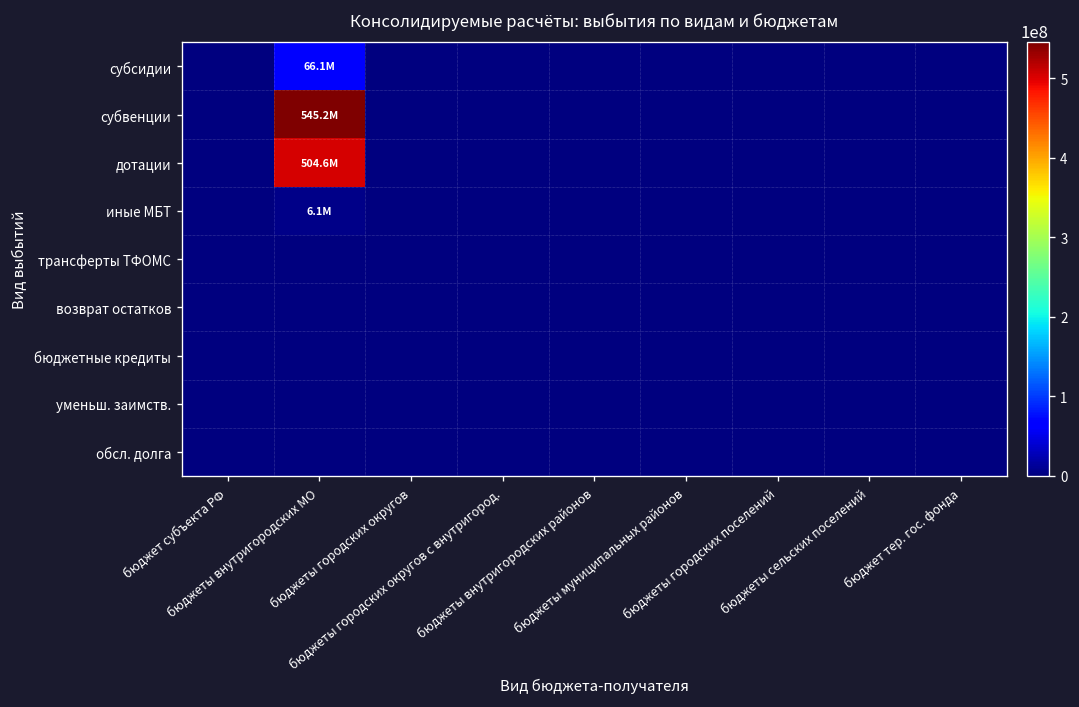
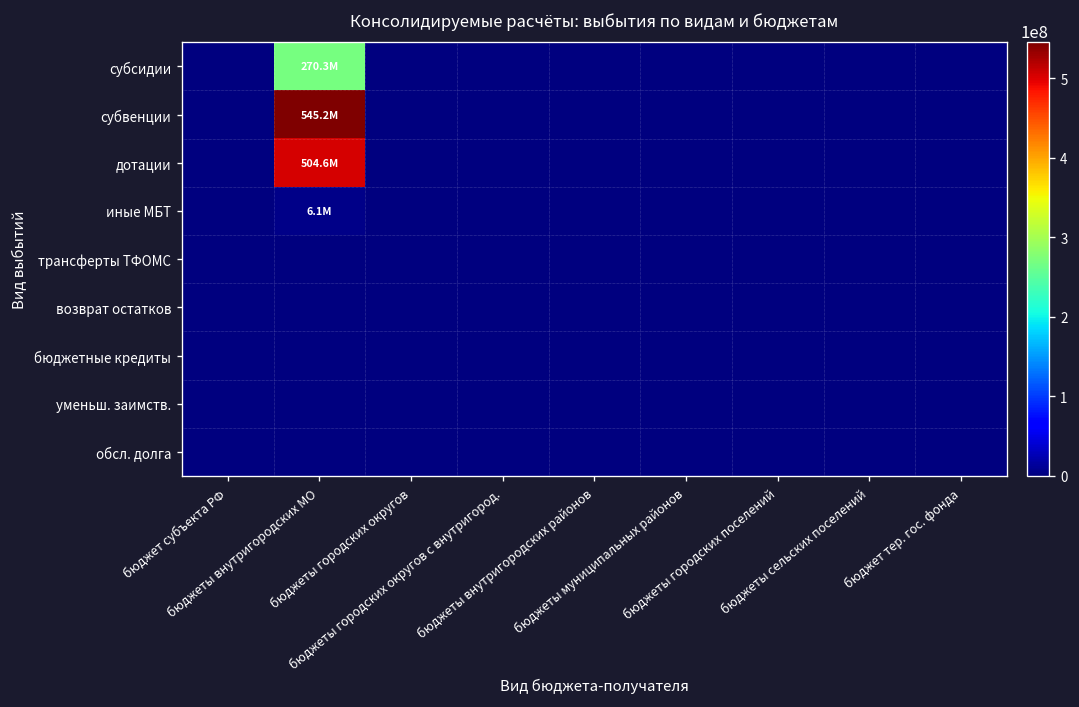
  {
    "субсидии": {
-     "бюджеты внутригородских МО": "66.1M"
+     "бюджеты внутригородских МО": "270.3M"
    },
    "субвенции": {
      "бюджеты внутригородских МО": "545.2M"
    },
    "дотации": {
      "бюджеты внутригородских МО": "504.6M"
    },
    "иные МБТ": {
      "бюджеты внутригородских МО": "6.1M"
    }
  }
